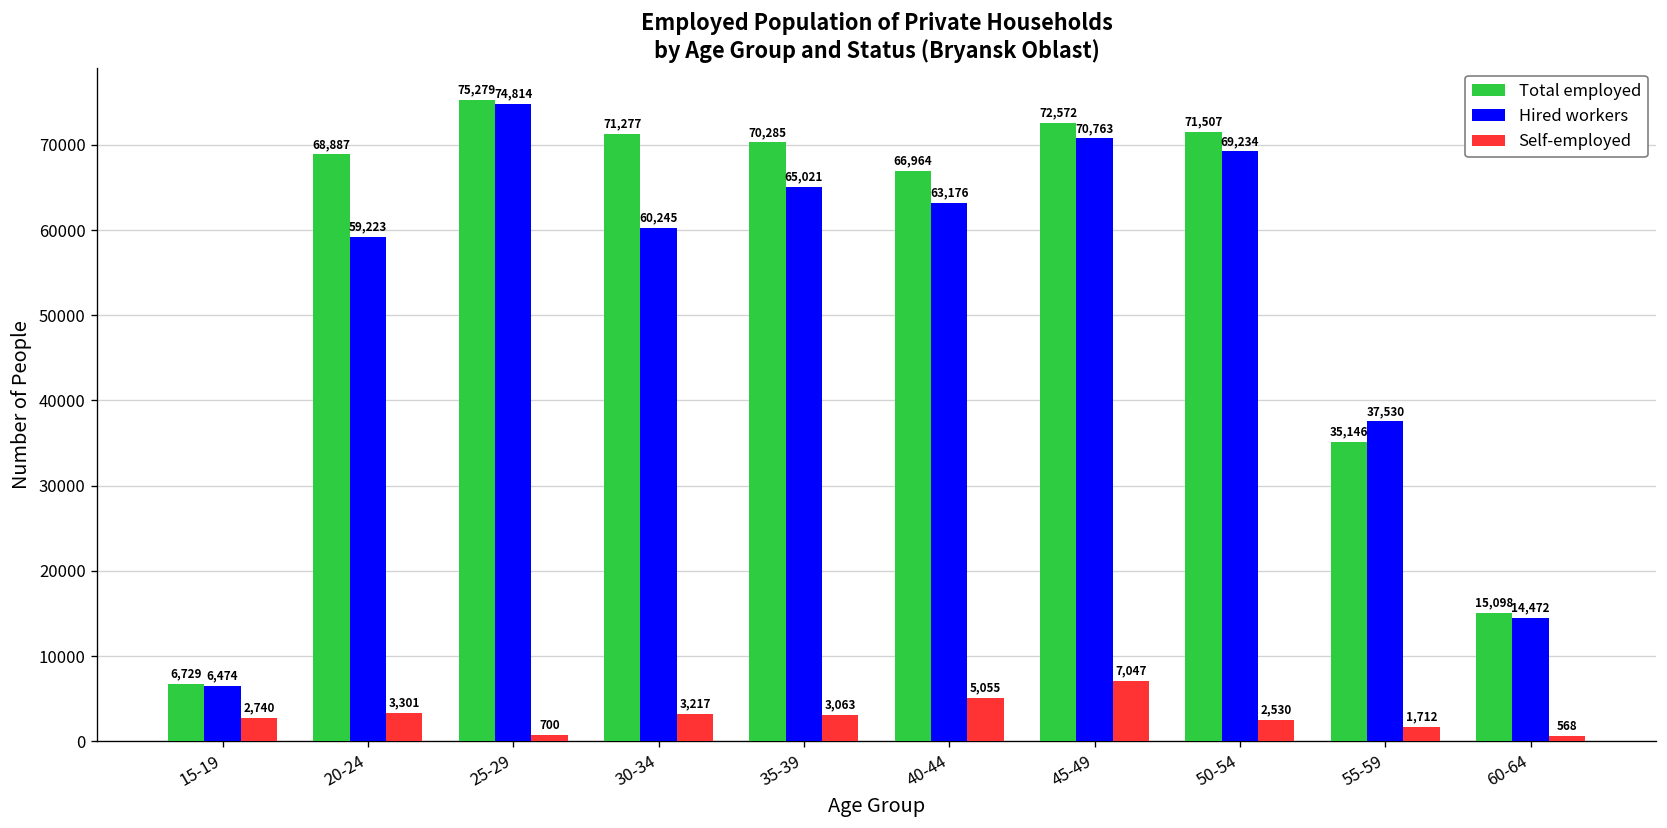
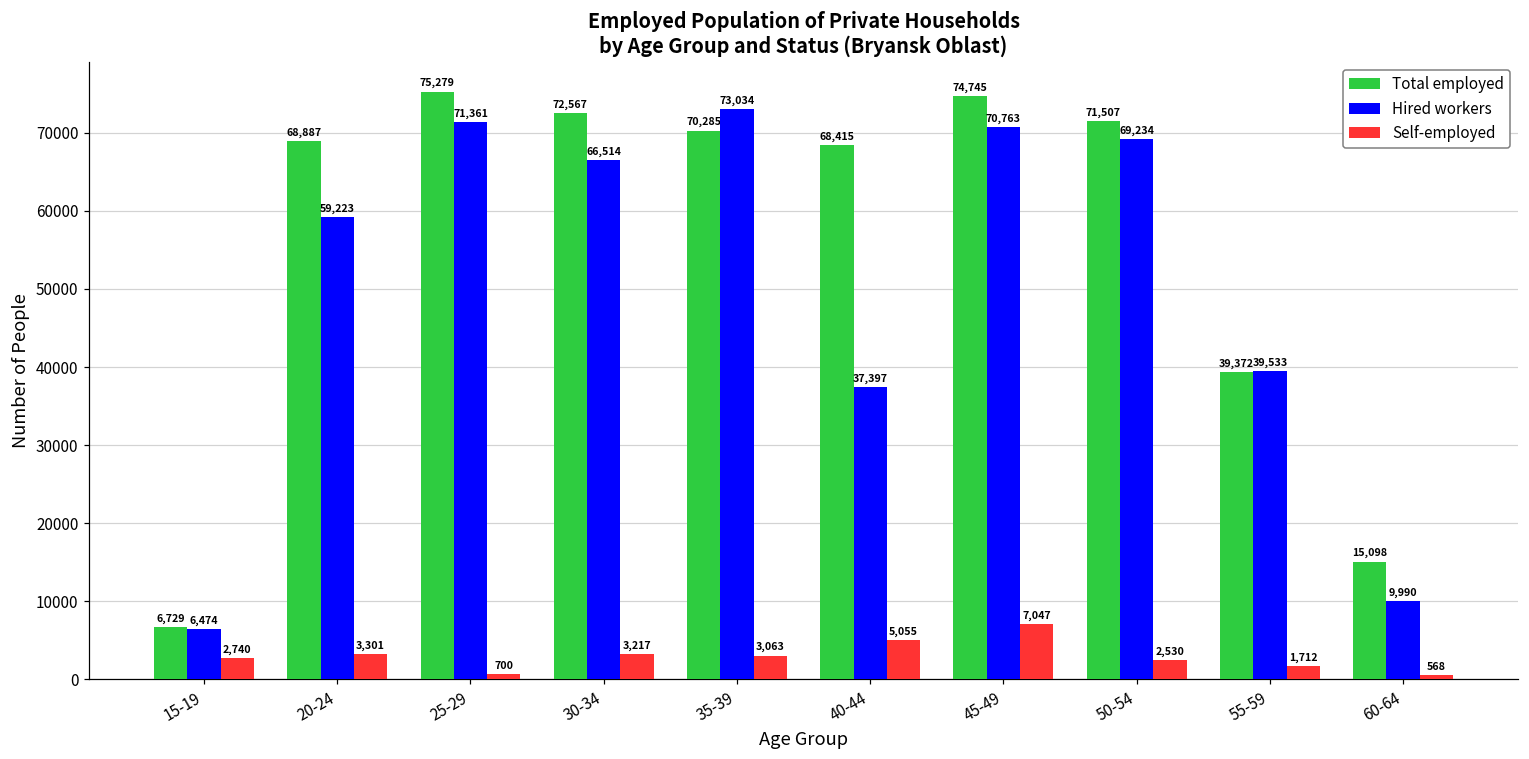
  {
    "Total employed": {
      "15-19": "6,729",
      "20-24": "68,887",
      "25-29": "75,279",
-     "30-34": "71,277",
+     "30-34": "72,567",
      "35-39": "70,285",
-     "40-44": "66,964",
-     "45-49": "72,572",
+     "40-44": "68,415",
+     "45-49": "74,745",
      "50-54": "71,507",
-     "55-59": "35,146",
+     "55-59": "39,372",
      "60-64": "15,098"
    },
    "Hired workers": {
      "15-19": "6,474",
      "20-24": "59,223",
-     "25-29": "74,814",
-     "30-34": "60,245",
-     "35-39": "65,021",
-     "40-44": "63,176",
+     "25-29": "71,361",
+     "30-34": "66,514",
+     "35-39": "73,034",
+     "40-44": "37,397",
      "45-49": "70,763",
      "50-54": "69,234",
-     "55-59": "37,530",
-     "60-64": "14,472"
+     "55-59": "39,533",
+     "60-64": "9,990"
    },
    "Self-employed": {
      "15-19": "2,740",
      "20-24": "3,301",
      "25-29": "700",
      "30-34": "3,217",
      "35-39": "3,063",
      "40-44": "5,055",
      "45-49": "7,047",
      "50-54": "2,530",
      "55-59": "1,712",
      "60-64": "568"
    }
  }
